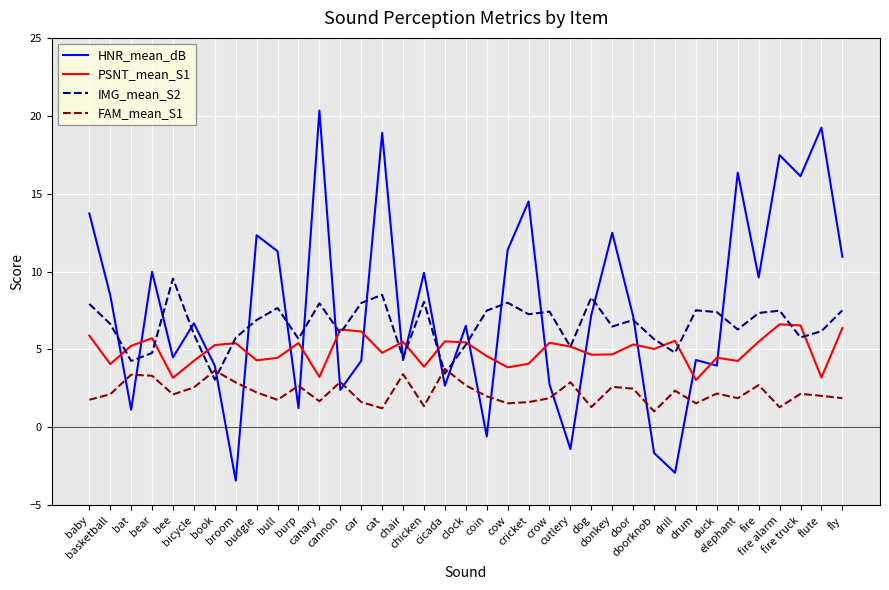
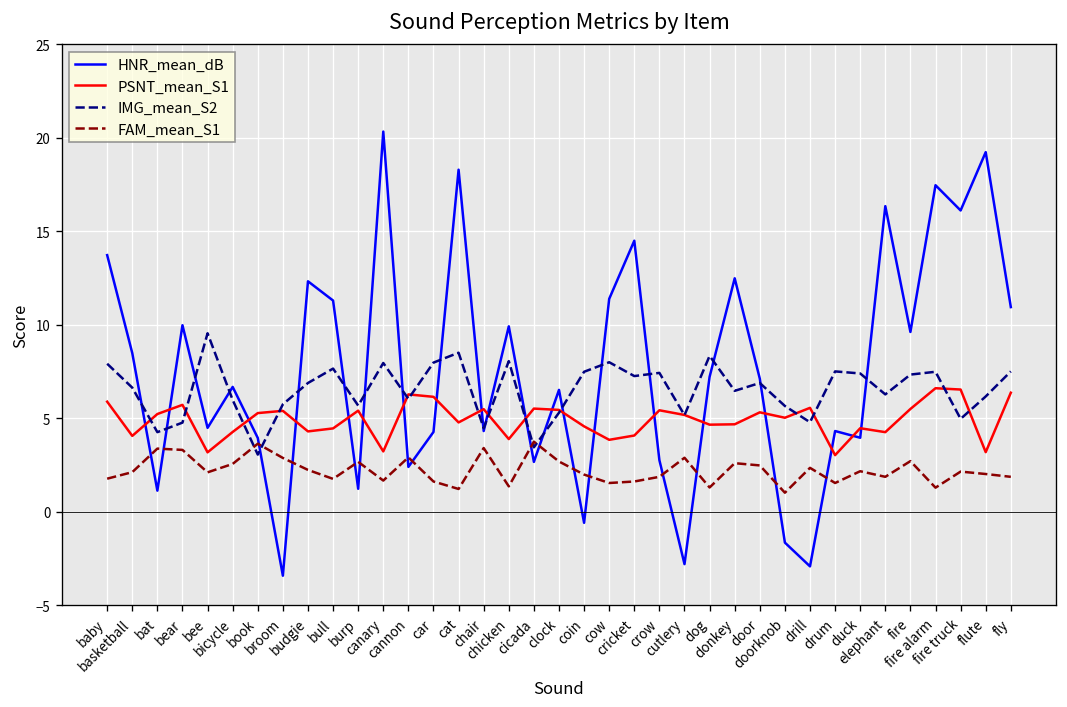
  {
    "HNR_mean_dB": {
      "baby": 13.7,
      "basketball": 8.5,
      "bat": 1.1,
      "bear": 10.0,
      "bee": 4.5,
      "bicycle": 6.7,
      "book": 4.0,
      "broom": -3.4,
      "budgie": 12.3,
      "bull": 11.3,
      "burp": 1.2,
      "canary": 20.3,
      "cannon": 2.4,
      "car": 4.3,
-     "cat": 18.9,
+     "cat": 18.3,
      "chicken": 9.9,
      "cicada": 2.7,
      "clock": 6.5,
      "coin": -0.6,
      "cow": 11.4,
      "cricket": 14.5,
      "crow": 2.8,
-     "cutlery": -1.4,
+     "cutlery": -2.8,
      "dog": 7.2,
      "donkey": 12.5,
      "door": 7.1,
      "doorknob": -1.7,
      "drill": -2.9,
      "drum": 4.3,
      "duck": 4.0,
      "elephant": 16.4,
      "fire": 9.6,
      "fire alarm": 17.5,
      "fire truck": 16.1,
      "flute": 19.2,
      "fly": 11.0
    },
    "PSNT_mean_S1": {
      "baby": 5.9,
      "basketball": 4.1,
      "bat": 5.2,
      "bear": 5.7,
      "bee": 3.2,
      "bicycle": 4.3,
      "book": 5.3,
      "broom": 5.4,
      "budgie": 4.3,
      "bull": 4.5,
      "burp": 5.4,
      "canary": 3.2,
      "cannon": 6.3,
      "car": 6.2,
      "cat": 4.8,
      "chair": 5.5,
      "chicken": 3.9,
      "cicada": 5.5,
      "coin": 4.6,
      "cow": 3.9,
      "cricket": 4.1,
      "crow": 5.4,
      "dog": 4.7,
      "donkey": 4.7,
      "door": 5.3,
      "doorknob": 5.0,
      "drill": 5.6,
      "drum": 3.0,
      "duck": 4.5,
      "elephant": 4.3,
      "fire": 5.5,
      "fire alarm": 6.6,
      "fire truck": 6.5,
      "flute": 3.2,
      "fly": 6.4
    },
    "IMG_mean_S2": {
      "baby": 7.9,
      "basketball": 6.6,
      "bat": 4.3,
      "bear": 4.8,
      "bee": 9.6,
      "bicycle": 6.0,
      "book": 3.1,
      "broom": 5.8,
      "budgie": 6.9,
      "bull": 7.7,
      "burp": 5.7,
      "canary": 8.0,
      "cannon": 6.0,
      "car": 8.0,
      "cat": 8.5,
      "chicken": 8.1,
      "cicada": 3.5,
      "coin": 7.5,
      "cow": 8.0,
      "cricket": 7.3,
      "crow": 7.4,
      "dog": 8.3,
      "donkey": 6.5,
      "door": 6.9,
      "doorknob": 5.7,
      "drill": 4.8,
      "drum": 7.5,
      "duck": 7.4,
      "elephant": 6.3,
      "fire": 7.3,
      "fire alarm": 7.5,
-     "fire truck": 5.8,
+     "fire truck": 5.0,
      "flute": 6.2,
      "fly": 7.5
    },
    "FAM_mean_S1": {
      "baby": 1.8,
      "basketball": 2.1,
      "bat": 3.4,
      "bear": 3.3,
      "bee": 2.1,
      "bicycle": 2.6,
      "book": 3.6,
      "broom": 2.9,
      "budgie": 2.2,
      "bull": 1.8,
      "burp": 2.7,
      "canary": 1.7,
      "cannon": 2.9,
      "car": 1.6,
      "cat": 1.2,
      "chair": 3.4,
      "chicken": 1.4,
      "cicada": 3.8,
      "clock": 2.7,
      "coin": 2.0,
      "cow": 1.5,
      "cricket": 1.6,
      "crow": 1.9,
      "cutlery": 2.9,
      "dog": 1.3,
      "donkey": 2.6,
      "door": 2.5,
      "doorknob": 1.0,
      "drill": 2.4,
      "drum": 1.5,
      "duck": 2.2,
      "elephant": 1.9,
      "fire": 2.7,
      "fire alarm": 1.3,
      "fire truck": 2.2,
      "flute": 2.0,
      "fly": 1.9
    }
  }
